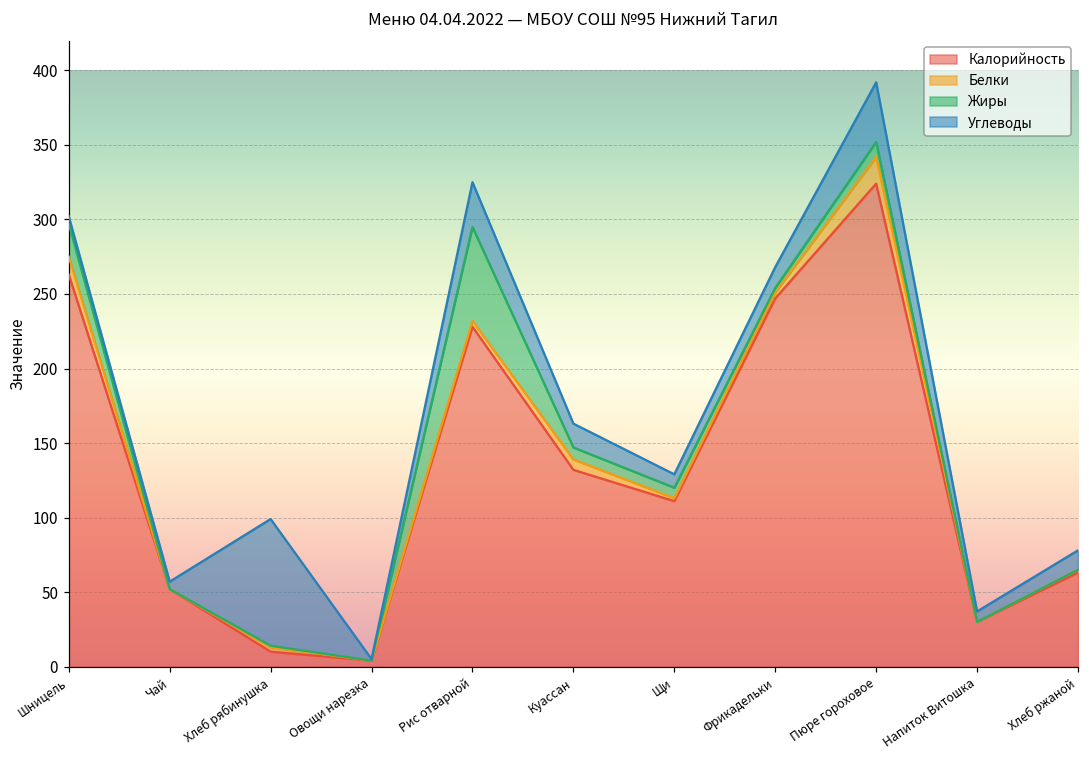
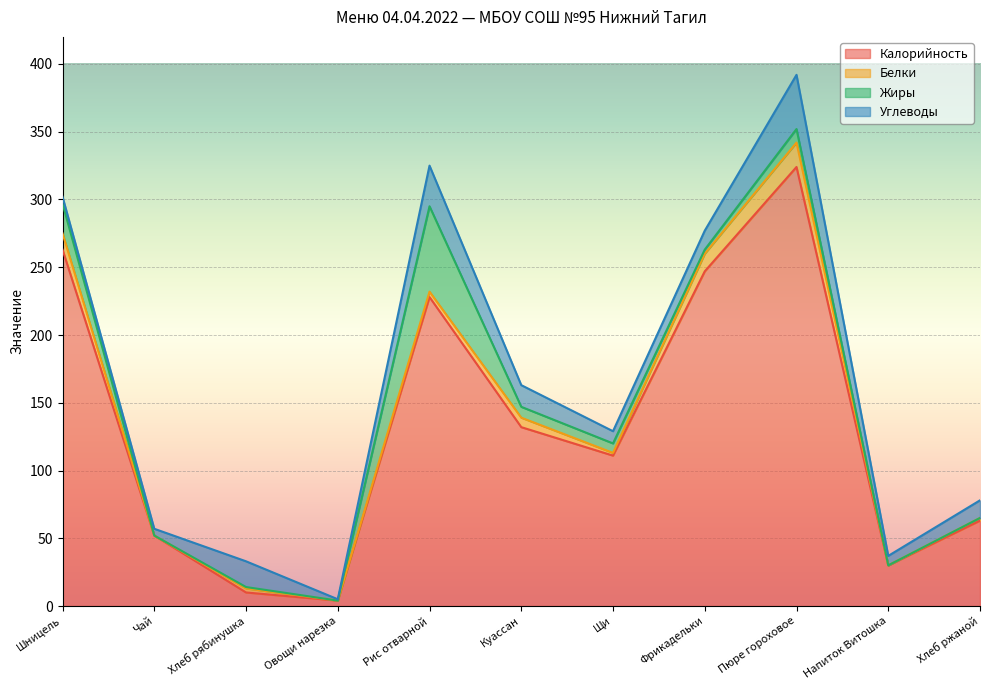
  {
    "Калорийность": {
      "Шницель": 263,
      "Хлеб рябинушка": 10,
      "Рис отварной": 228,
      "Куассан": 132,
      "Щи": 111,
      "Фрикадельки": 247,
      "Пюре гороховое": 324,
      "Хлеб ржаной": 63
    },
    "Белки": {
      "Шницель": 12,
      "Рис отварной": 4,
      "Куассан": 7,
      "Щи": 2,
-     "Фрикадельки": 4,
+     "Фрикадельки": 13,
      "Пюре гороховое": 18
    },
    "Жиры": {
      "Шницель": 22,
      "Рис отварной": 63,
      "Куассан": 8,
      "Щи": 7,
      "Фрикадельки": 3,
      "Пюре гороховое": 10
    },
    "Углеводы": {
      "Шницель": 5,
      "Чай": 5,
-     "Хлеб рябинушка": 85,
+     "Хлеб рябинушка": 19,
      "Рис отварной": 30,
      "Куассан": 16,
      "Щи": 9,
      "Фрикадельки": 14,
      "Пюре гороховое": 40,
      "Напиток Витошка": 7,
      "Хлеб ржаной": 13
    }
  }
